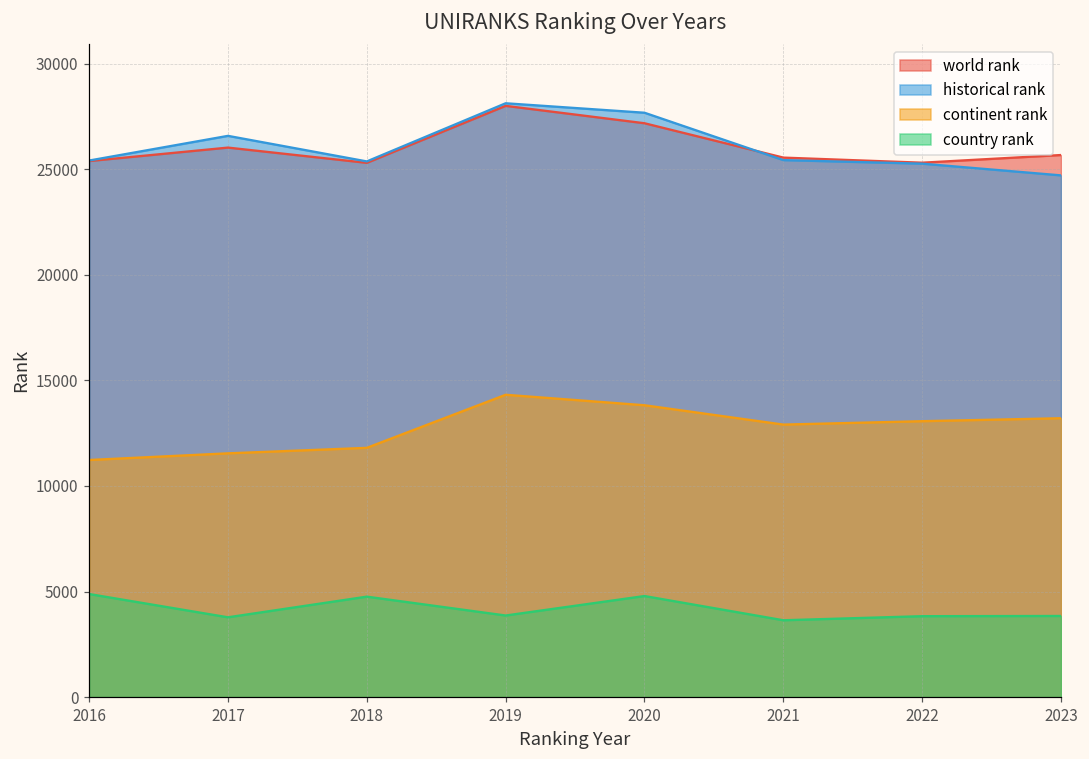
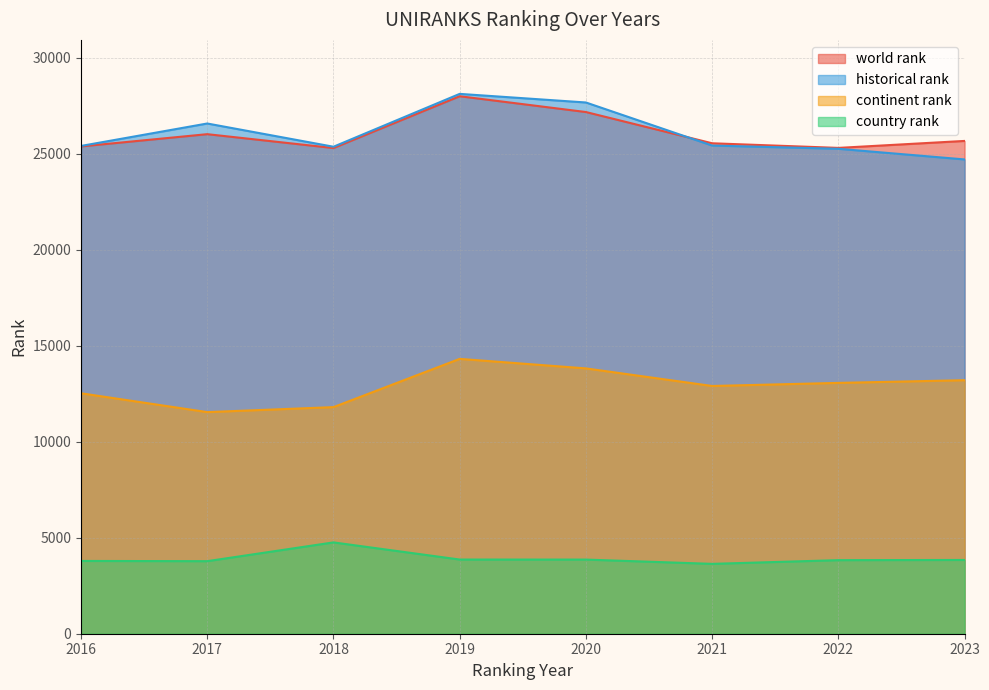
  {
    "world rank": {
      "2017": 26000,
      "2020": 27200,
      "2023": 25700
    },
    "historical rank": {
      "2017": 26600,
      "2020": 27700,
      "2023": 24700
    },
    "continent rank": {
-     "2016": 11200,
+     "2016": 12500,
      "2017": 11500,
      "2018": 11800,
      "2019": 14300,
      "2020": 13800,
      "2021": 12900,
      "2022": 13100,
      "2023": 13200
    },
    "country rank": {
-     "2016": 4900,
+     "2016": 3800,
      "2017": 3800,
      "2018": 4800,
      "2019": 3900,
-     "2020": 4800,
+     "2020": 3900,
      "2021": 3600,
      "2022": 3800,
      "2023": 3800
    }
  }
